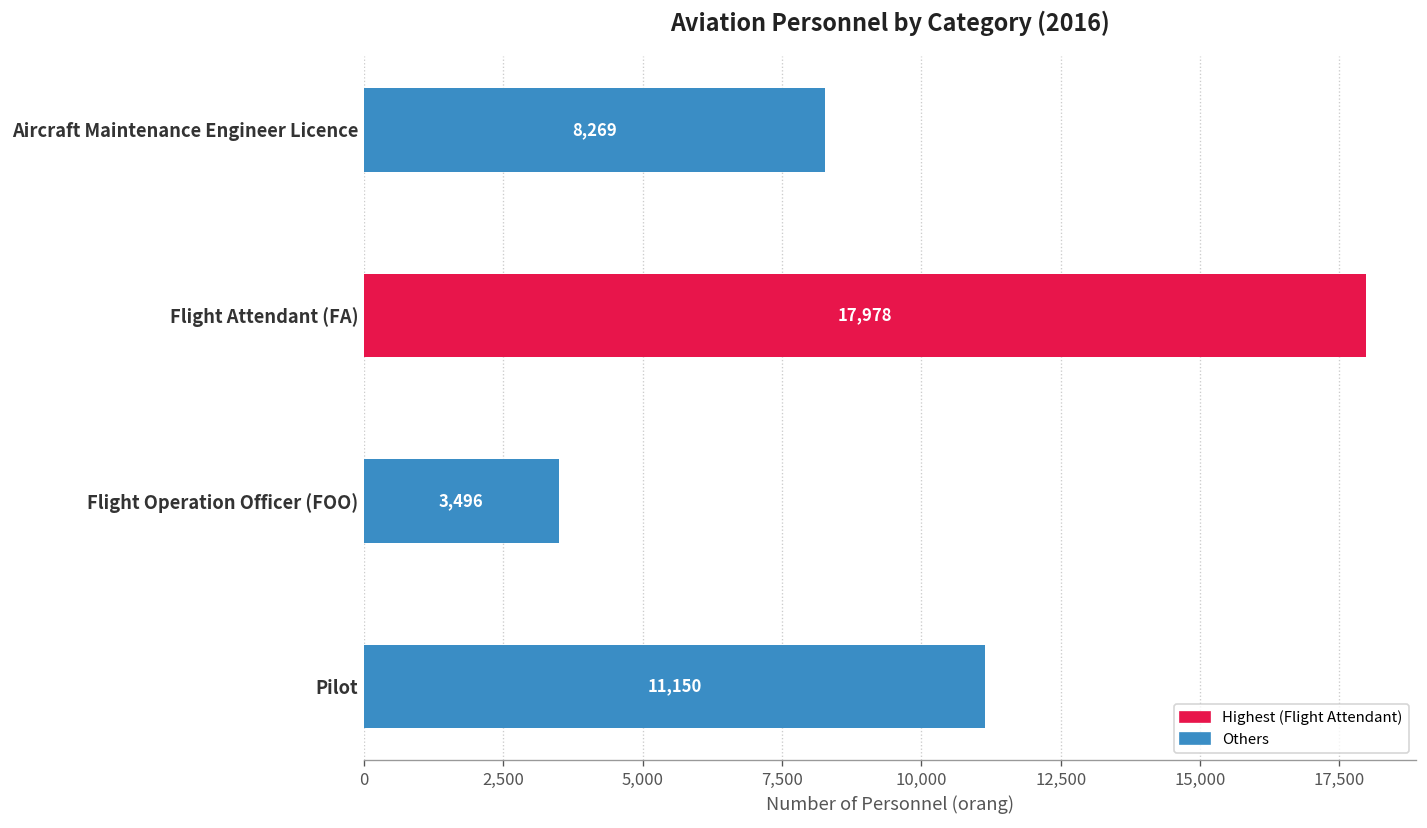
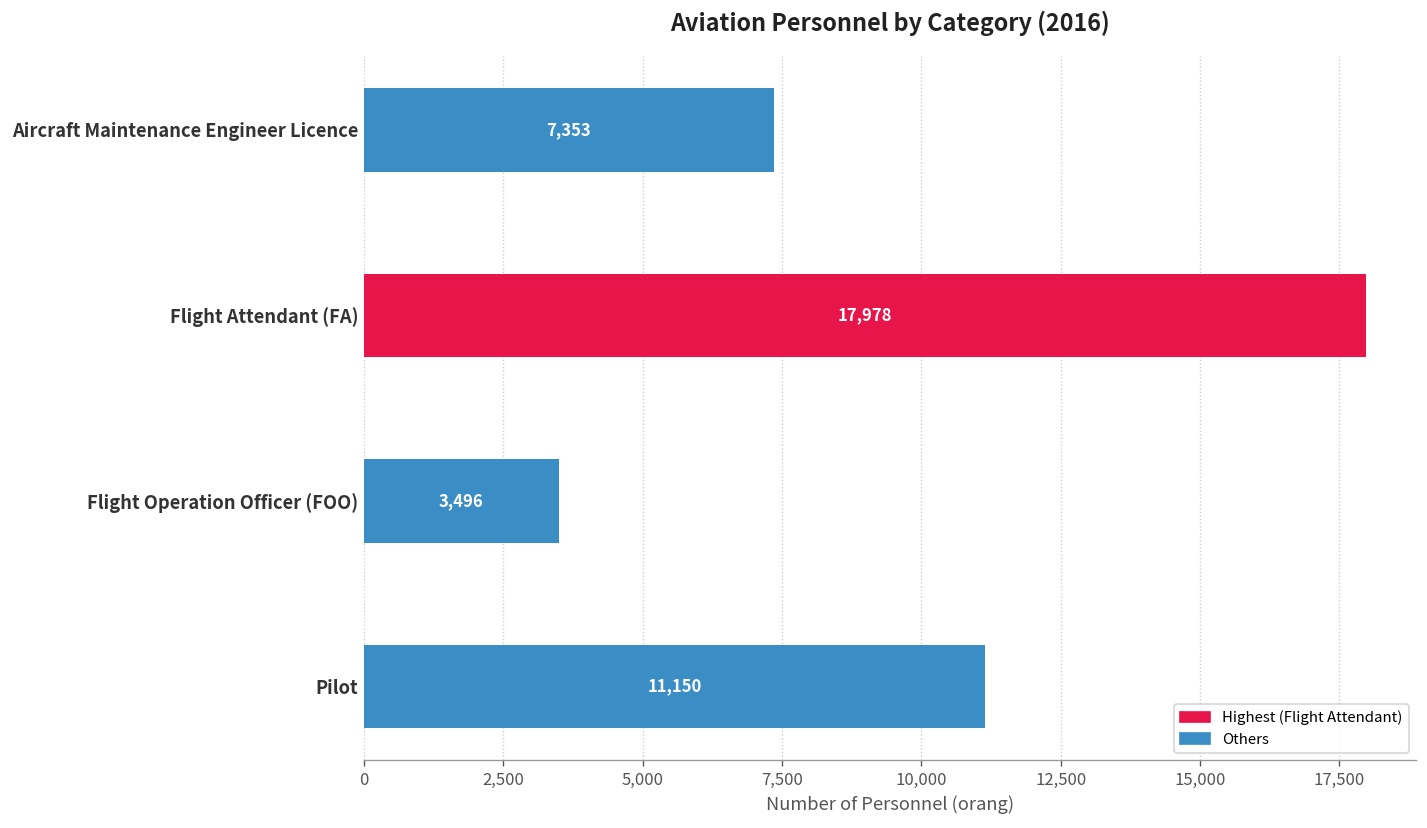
  {
-   "Aircraft Maintenance Engineer Licence": "8,269",
+   "Aircraft Maintenance Engineer Licence": "7,353",
    "Flight Attendant (FA)": "17,978",
    "Pilot": "11,150"
  }
